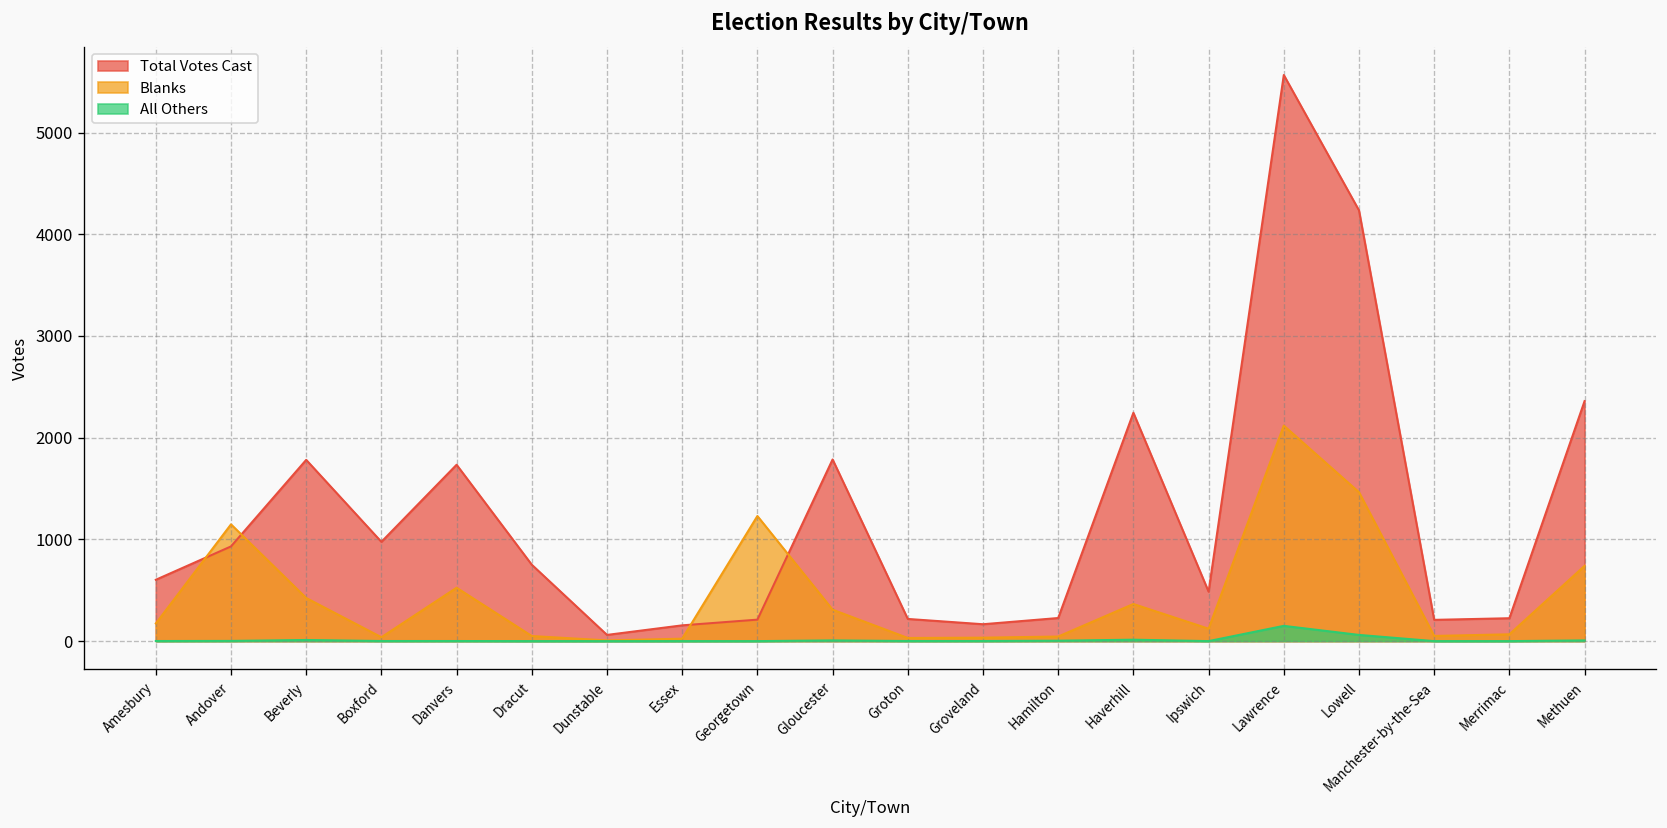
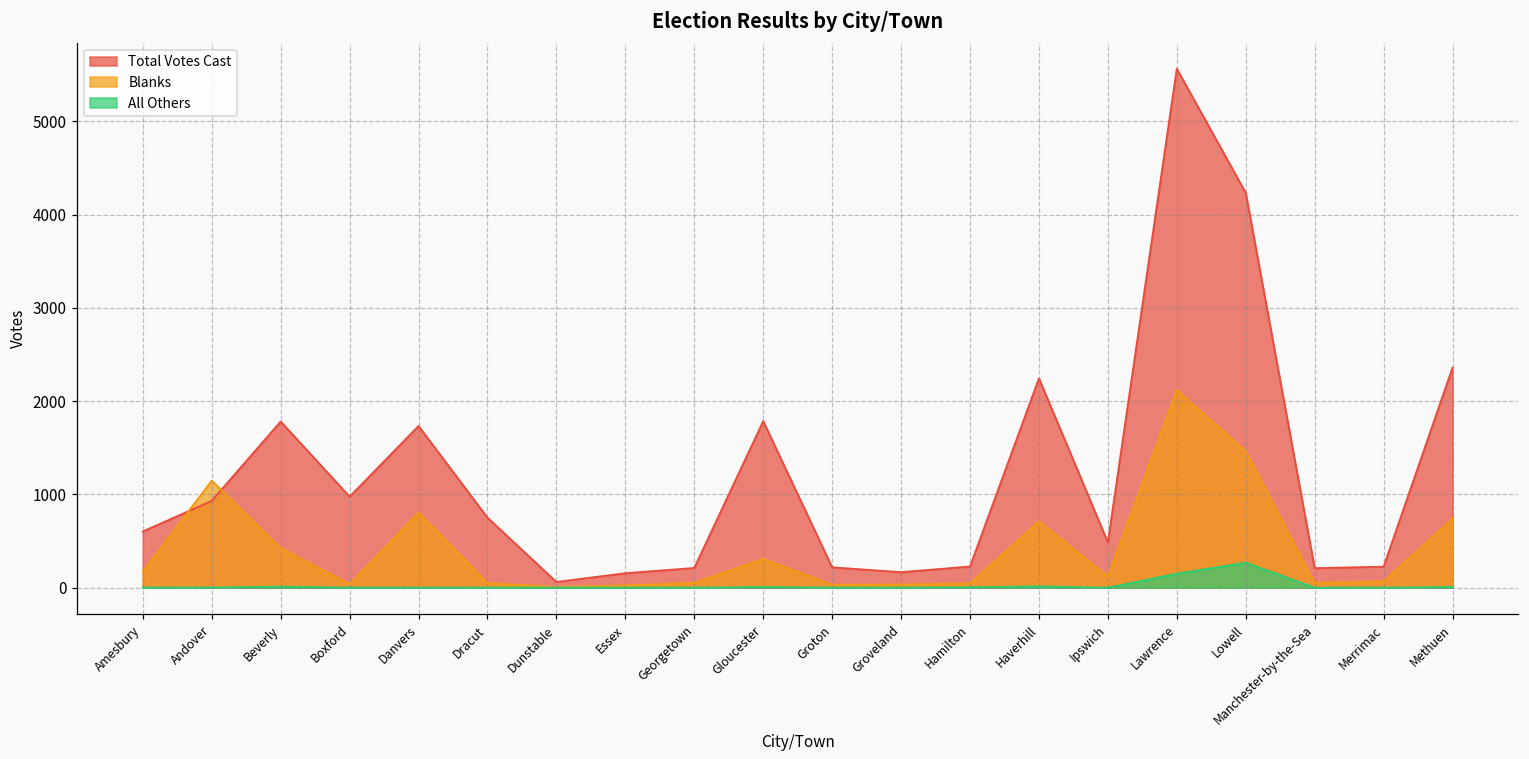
  {
    "Total Votes Cast": {
      "Amesbury": 600,
      "Andover": 900,
      "Beverly": 1800,
      "Boxford": 1000,
      "Danvers": 1700,
      "Dracut": 800,
      "Dunstable": 100,
      "Essex": 200,
      "Georgetown": 200,
      "Gloucester": 1800,
      "Groton": 200,
      "Groveland": 200,
      "Hamilton": 200,
      "Haverhill": 2200,
      "Ipswich": 500,
      "Lawrence": 5600,
      "Lowell": 4200,
      "Manchester-by-the-Sea": 200,
      "Merrimac": 200,
      "Methuen": 2400
    },
    "Blanks": {
      "Amesbury": 200,
      "Andover": 1100,
      "Beverly": 400,
      "Boxford": 0,
-     "Danvers": 500,
+     "Danvers": 800,
      "Dracut": 100,
-     "Georgetown": 1200,
+     "Georgetown": 100,
      "Gloucester": 300,
      "Groton": 0,
      "Groveland": 0,
      "Hamilton": 0,
-     "Haverhill": 400,
+     "Haverhill": 700,
      "Ipswich": 100,
      "Lawrence": 2100,
      "Lowell": 1500,
      "Manchester-by-the-Sea": 100,
      "Merrimac": 100,
      "Methuen": 700
    },
    "All Others": {
      "Amesbury": 0,
      "Andover": 0,
      "Beverly": 0,
      "Boxford": 0,
      "Danvers": 0,
      "Dracut": 0,
      "Georgetown": 0,
      "Gloucester": 0,
      "Groton": 0,
      "Groveland": 0,
      "Hamilton": 0,
      "Haverhill": 0,
      "Ipswich": 0,
      "Lawrence": 200,
-     "Lowell": 100,
+     "Lowell": 300,
      "Manchester-by-the-Sea": 0,
      "Merrimac": 0,
      "Methuen": 0
    }
  }
